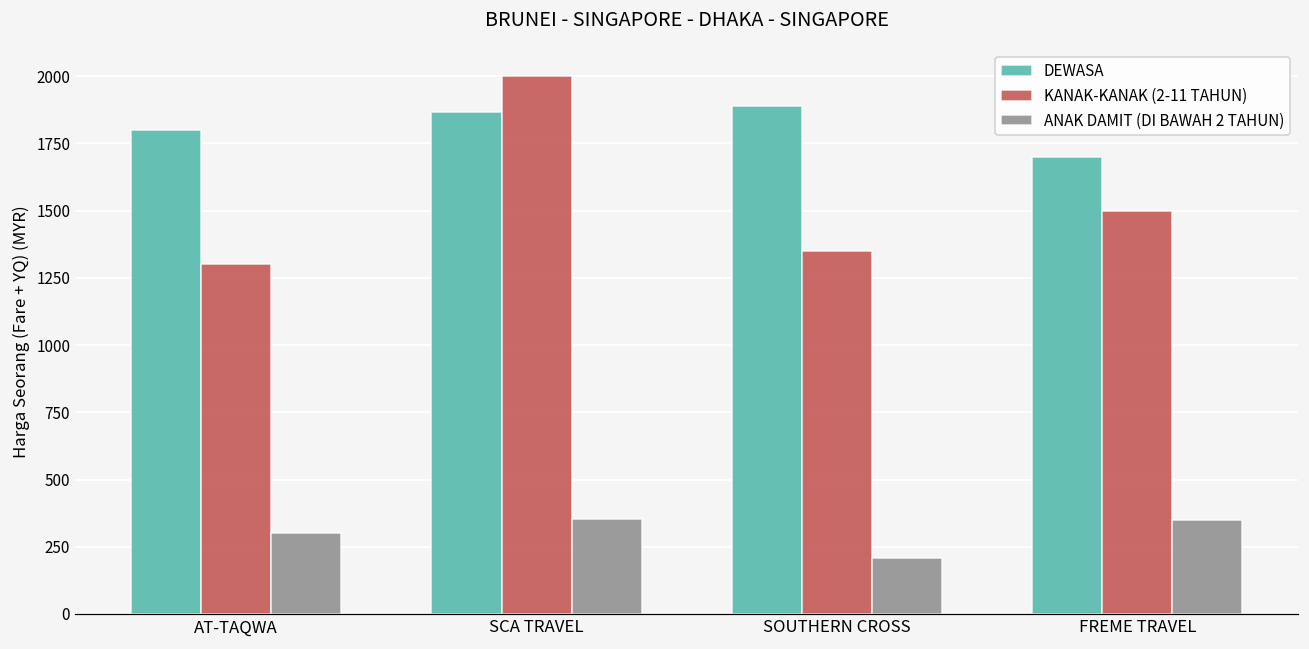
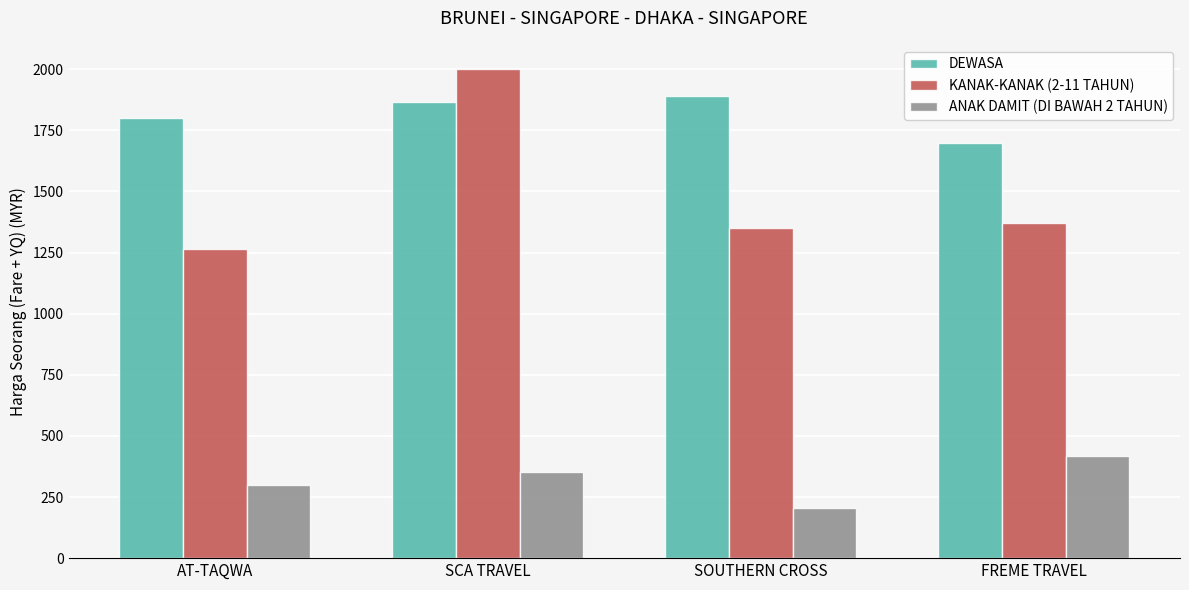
  {
    "DEWASA": {
      "AT-TAQWA": 1800,
      "SCA TRAVEL": 1870,
      "SOUTHERN CROSS": 1890,
      "FREME TRAVEL": 1700
    },
    "KANAK-KANAK (2-11 TAHUN)": {
-     "AT-TAQWA": 1300,
+     "AT-TAQWA": 1260,
      "SCA TRAVEL": 2000,
      "SOUTHERN CROSS": 1350,
-     "FREME TRAVEL": 1500
+     "FREME TRAVEL": 1370
    },
    "ANAK DAMIT (DI BAWAH 2 TAHUN)": {
      "AT-TAQWA": 300,
      "SCA TRAVEL": 350,
      "SOUTHERN CROSS": 210,
-     "FREME TRAVEL": 350
+     "FREME TRAVEL": 420
    }
  }
